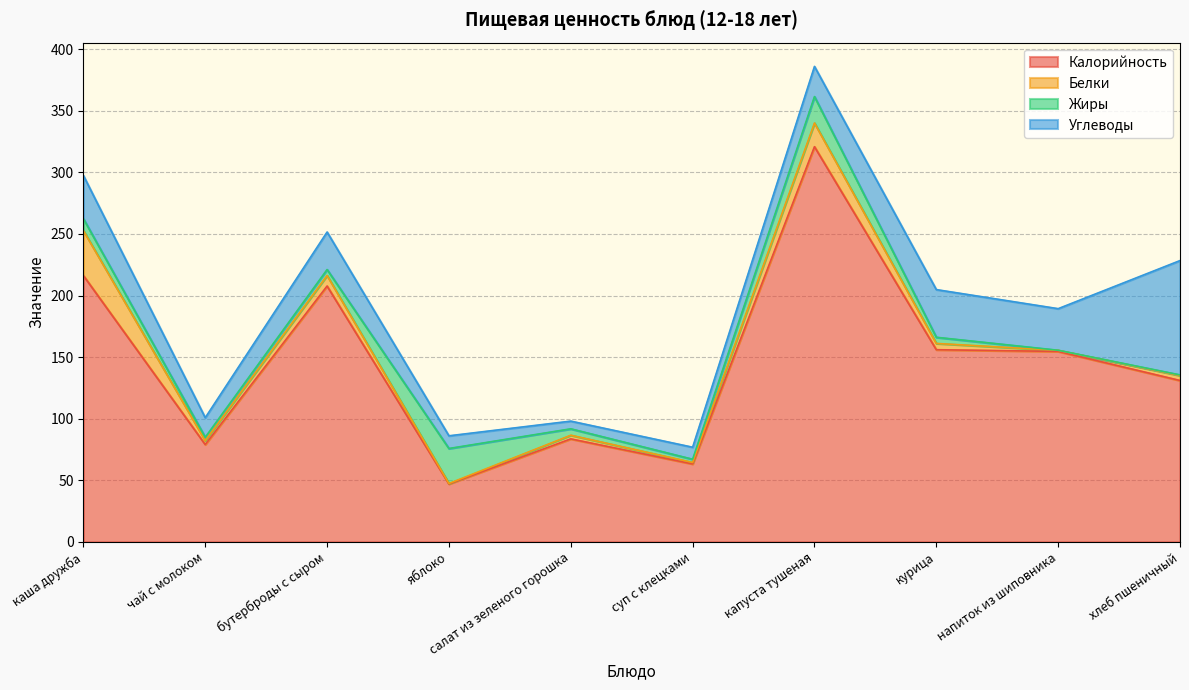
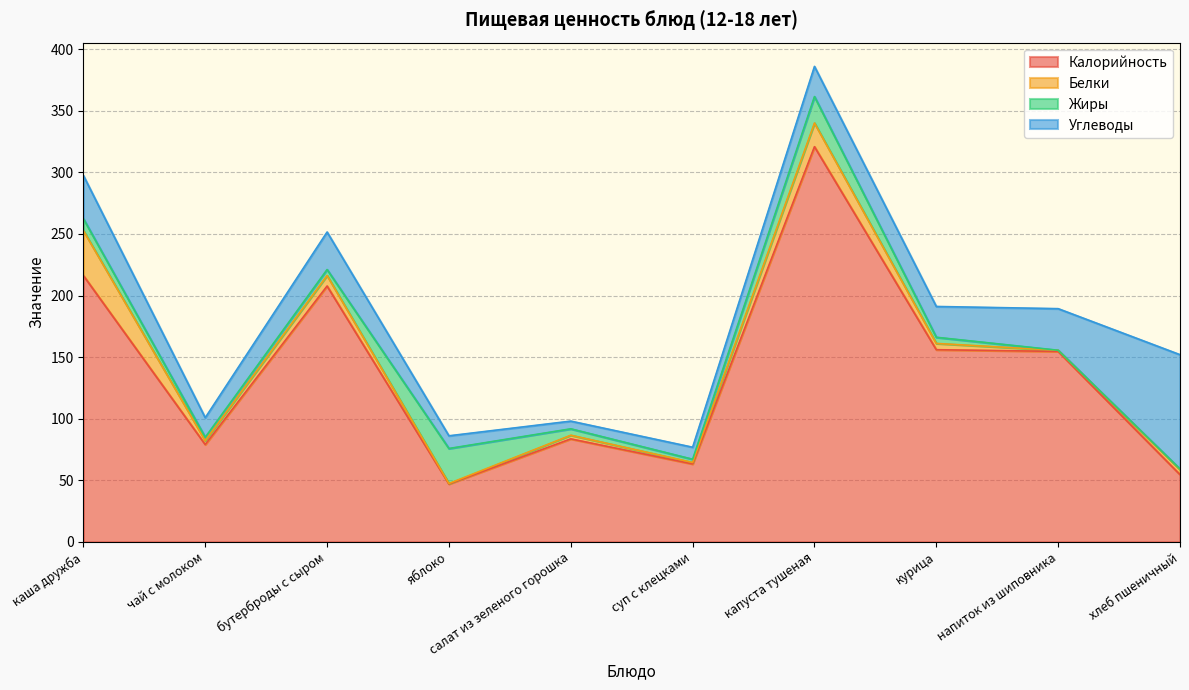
  {
    "Калорийность": {
      "каша дружба": 216,
      "чай с молоком": 79,
      "бутерброды с сыром": 208,
      "салат из зеленого горошка": 84,
      "капуста тушеная": 321,
      "курица": 156,
-     "хлеб пшеничный": 131
+     "хлеб пшеничный": 55
    },
    "Белки": {
      "каша дружба": 37,
      "чай с молоком": 3,
      "бутерброды с сыром": 9,
      "салат из зеленого горошка": 3,
      "капуста тушеная": 19,
      "курица": 5
    },
    "Жиры": {
      "каша дружба": 10,
      "чай с молоком": 3,
      "бутерброды с сыром": 5,
      "яблоко": 28,
      "салат из зеленого горошка": 5,
      "суп с клецками": 3,
      "капуста тушеная": 21,
      "курица": 5
    },
    "Углеводы": {
      "каша дружба": 35,
      "чай с молоком": 16,
      "бутерброды с сыром": 30,
      "яблоко": 10,
      "салат из зеленого горошка": 6,
      "суп с клецками": 10,
      "капуста тушеная": 25,
-     "курица": 39,
+     "курица": 25,
      "напиток из шиповника": 34,
      "хлеб пшеничный": 93
    }
  }
